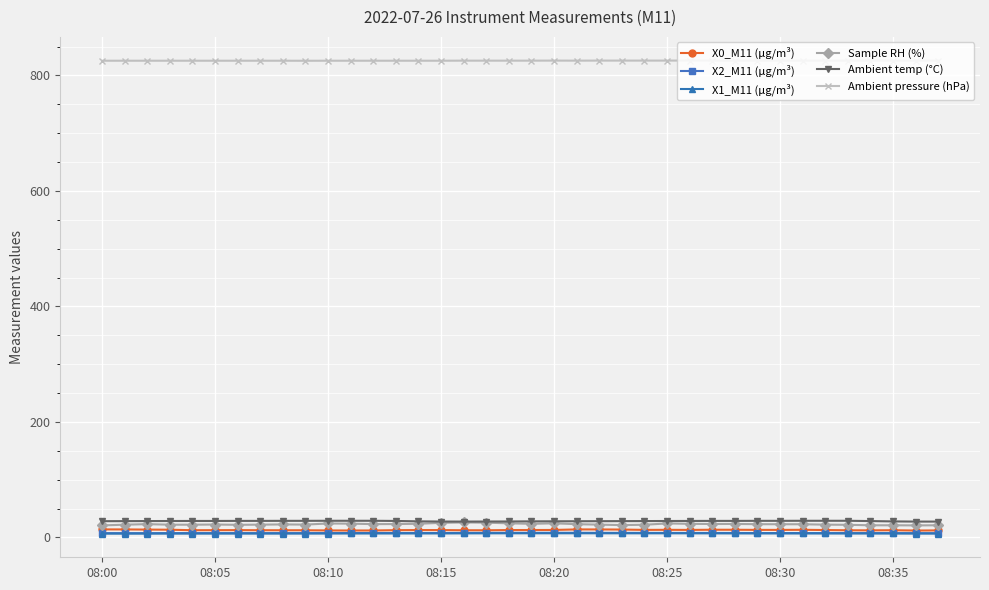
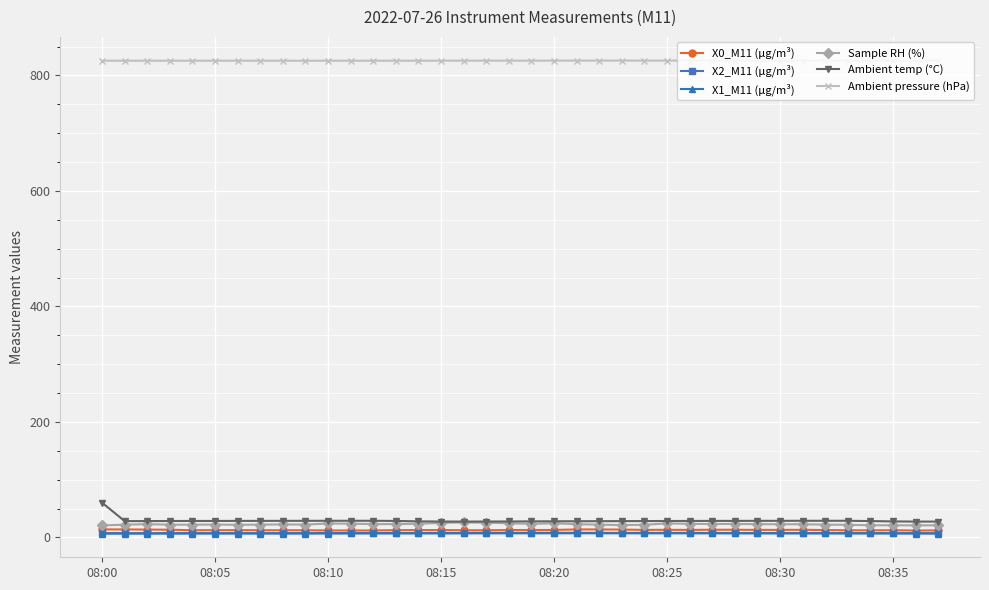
  {
    "X0_M11 (μg/m³)": {
      "08:00": 10,
      "08:05": 10,
      "08:10": 10,
      "08:15": 10,
      "08:20": 10,
      "08:25": 10,
      "08:30": 10,
      "08:35": 10
    },
    "Ambient temp (°C)": {
-     "08:00": 30,
+     "08:00": 60,
      "08:05": 30,
      "08:10": 30,
      "08:30": 30,
      "08:35": 30
    }
  }
